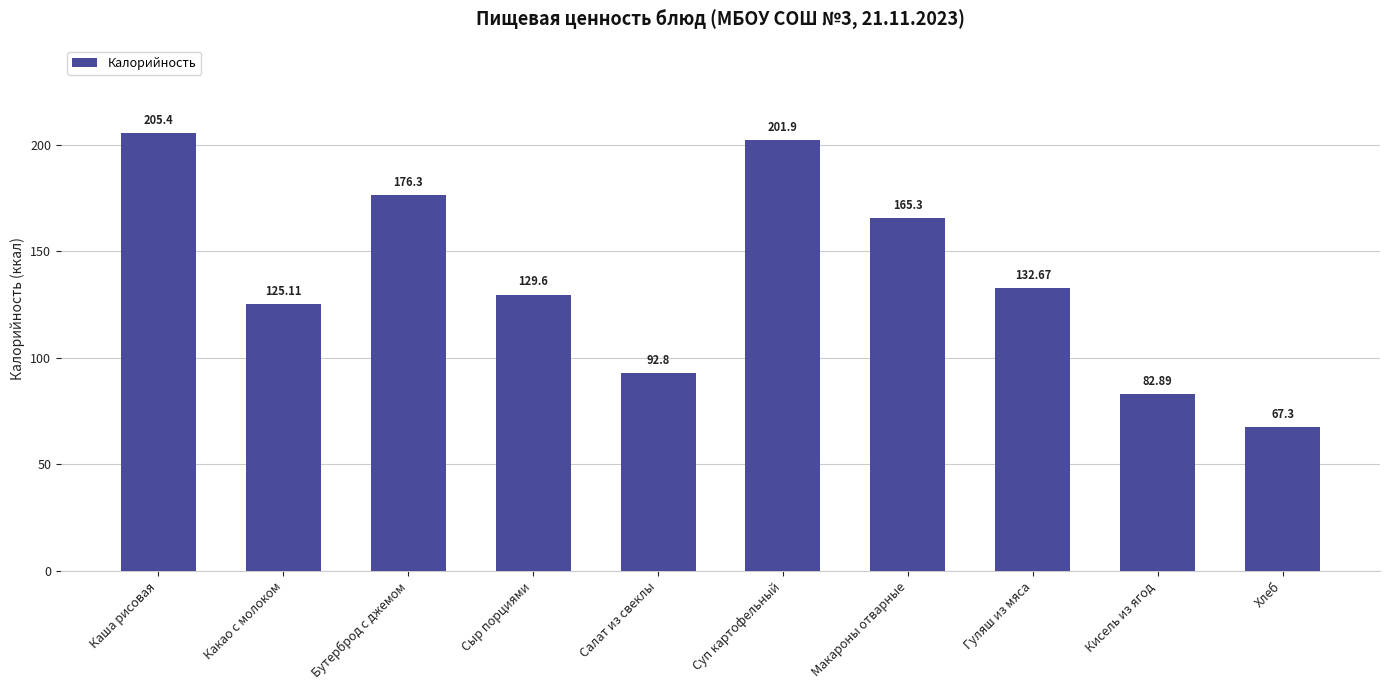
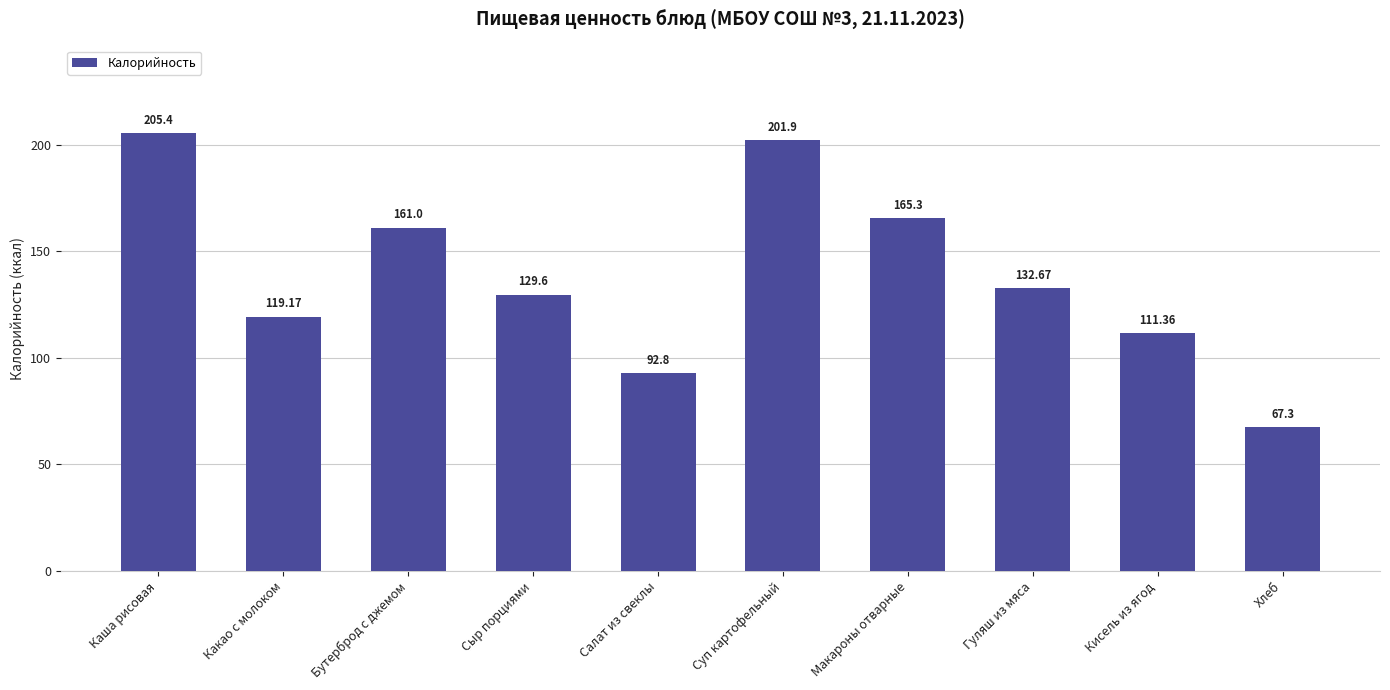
  {
    "Каша рисовая": 205.4,
-   "Какао с молоком": 125.11,
-   "Бутерброд с джемом": 176.3,
+   "Какао с молоком": 119.17,
+   "Бутерброд с джемом": 161.0,
    "Сыр порциями": 129.6,
    "Салат из свеклы": 92.8,
    "Суп картофельный": 201.9,
    "Макароны отварные": 165.3,
    "Гуляш из мяса": 132.67,
-   "Кисель из ягод": 82.89,
+   "Кисель из ягод": 111.36,
    "Хлеб": 67.3
  }
